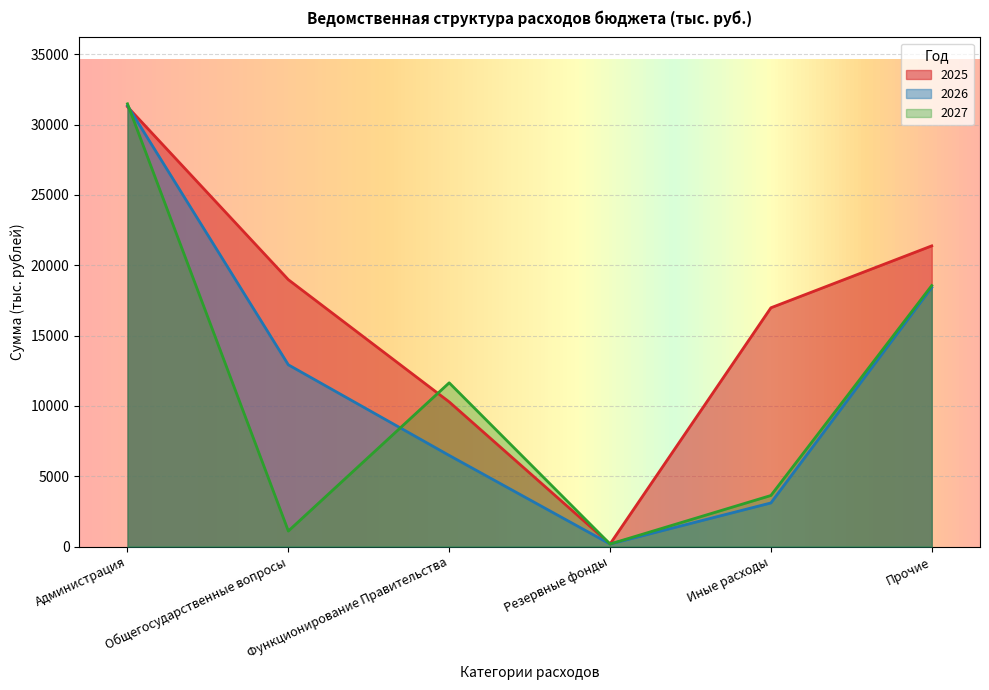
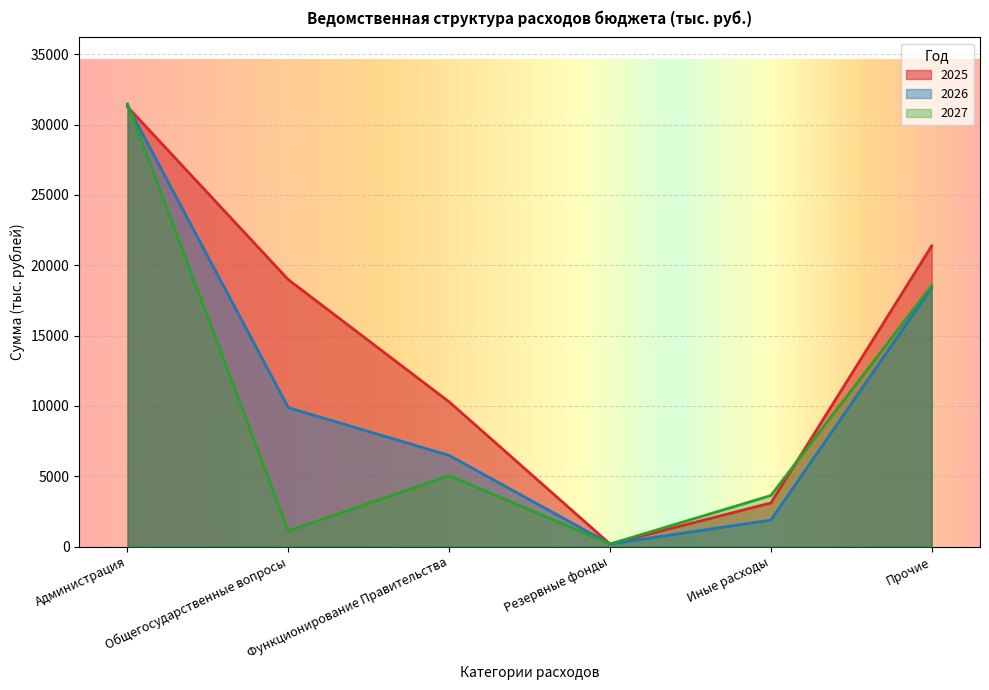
  {
    "2025": {
      "Общегосударственные вопросы": 19000,
      "Функционирование Правительства": 10300,
-     "Иные расходы": 17000,
+     "Иные расходы": 3100,
      "Прочие": 21400
    },
    "2026": {
-     "Общегосударственные вопросы": 12900,
+     "Общегосударственные вопросы": 9900,
      "Функционирование Правительства": 6500,
-     "Иные расходы": 3100
+     "Иные расходы": 1900
    },
    "2027": {
      "Общегосударственные вопросы": 1100,
-     "Функционирование Правительства": 11600,
+     "Функционирование Правительства": 5000,
      "Иные расходы": 3600
    }
  }
